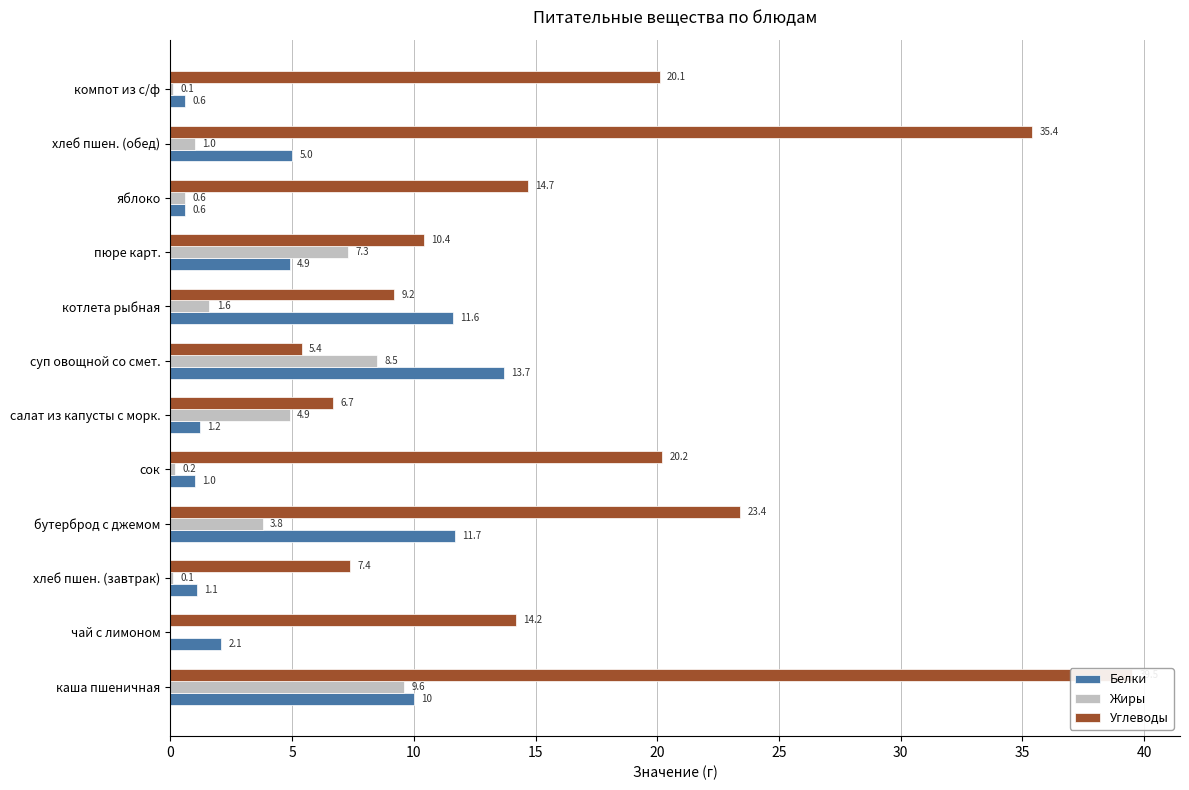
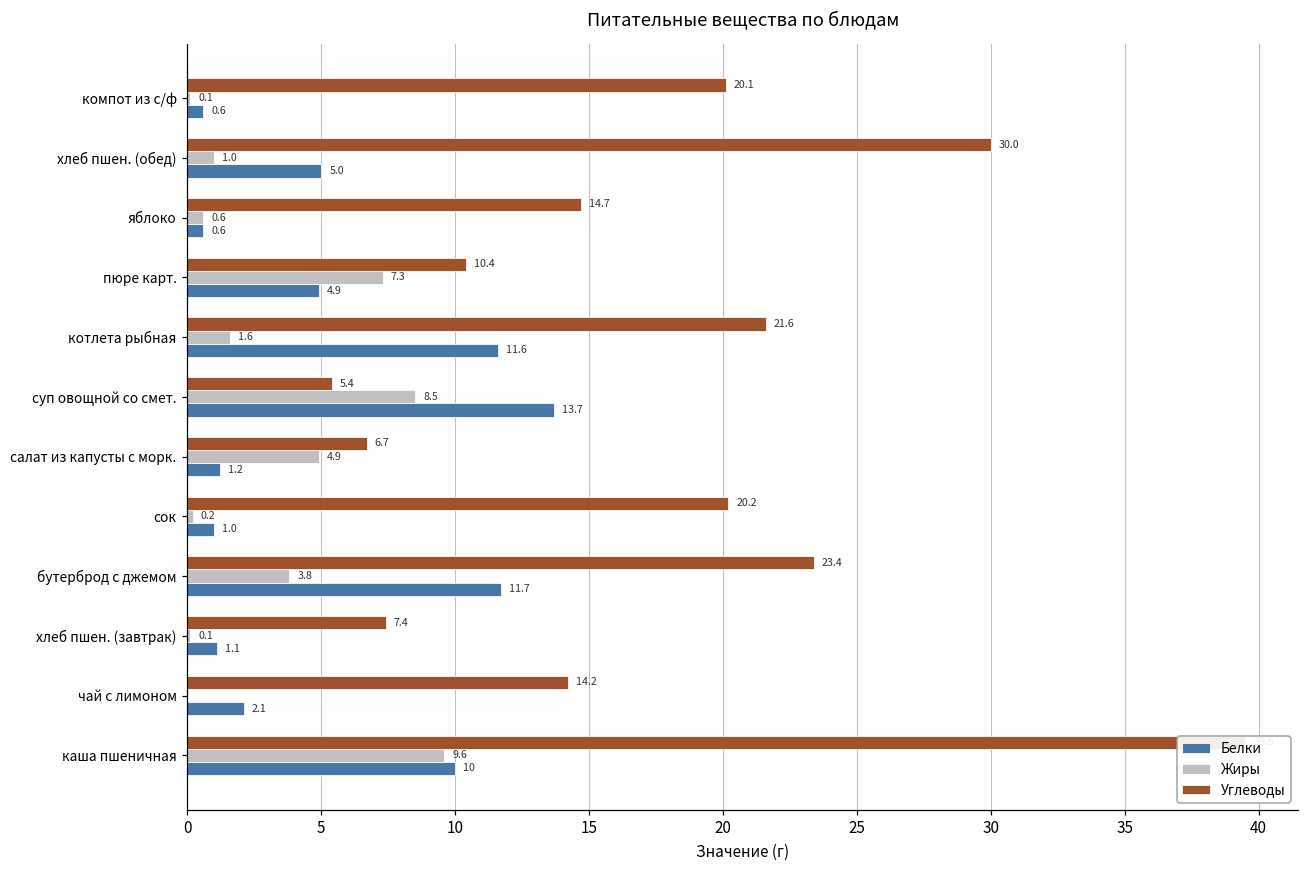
  {
    "Белки": {
      "компот из с/ф": 0.6,
      "хлеб пшен. (обед)": 5.0,
      "яблоко": 0.6,
      "пюре карт.": 4.9,
      "котлета рыбная": 11.6,
      "суп овощной со смет.": 13.7,
      "салат из капусты с морк.": 1.2,
      "сок": 1.0,
      "бутерброд с джемом": 11.7,
      "хлеб пшен. (завтрак)": 1.1,
      "чай с лимоном": 2.1,
      "каша пшеничная": 10
    },
    "Жиры": {
      "компот из с/ф": 0.1,
      "хлеб пшен. (обед)": 1.0,
      "яблоко": 0.6,
      "пюре карт.": 7.3,
      "котлета рыбная": 1.6,
      "суп овощной со смет.": 8.5,
      "салат из капусты с морк.": 4.9,
      "сок": 0.2,
      "бутерброд с джемом": 3.8,
      "хлеб пшен. (завтрак)": 0.1,
      "каша пшеничная": 9.6
    },
    "Углеводы": {
      "компот из с/ф": 20.1,
-     "хлеб пшен. (обед)": 35.4,
+     "хлеб пшен. (обед)": 30.0,
      "яблоко": 14.7,
      "пюре карт.": 10.4,
-     "котлета рыбная": 9.2,
+     "котлета рыбная": 21.6,
      "суп овощной со смет.": 5.4,
      "салат из капусты с морк.": 6.7,
      "сок": 20.2,
      "бутерброд с джемом": 23.4,
      "хлеб пшен. (завтрак)": 7.4,
      "чай с лимоном": 14.2
    }
  }
